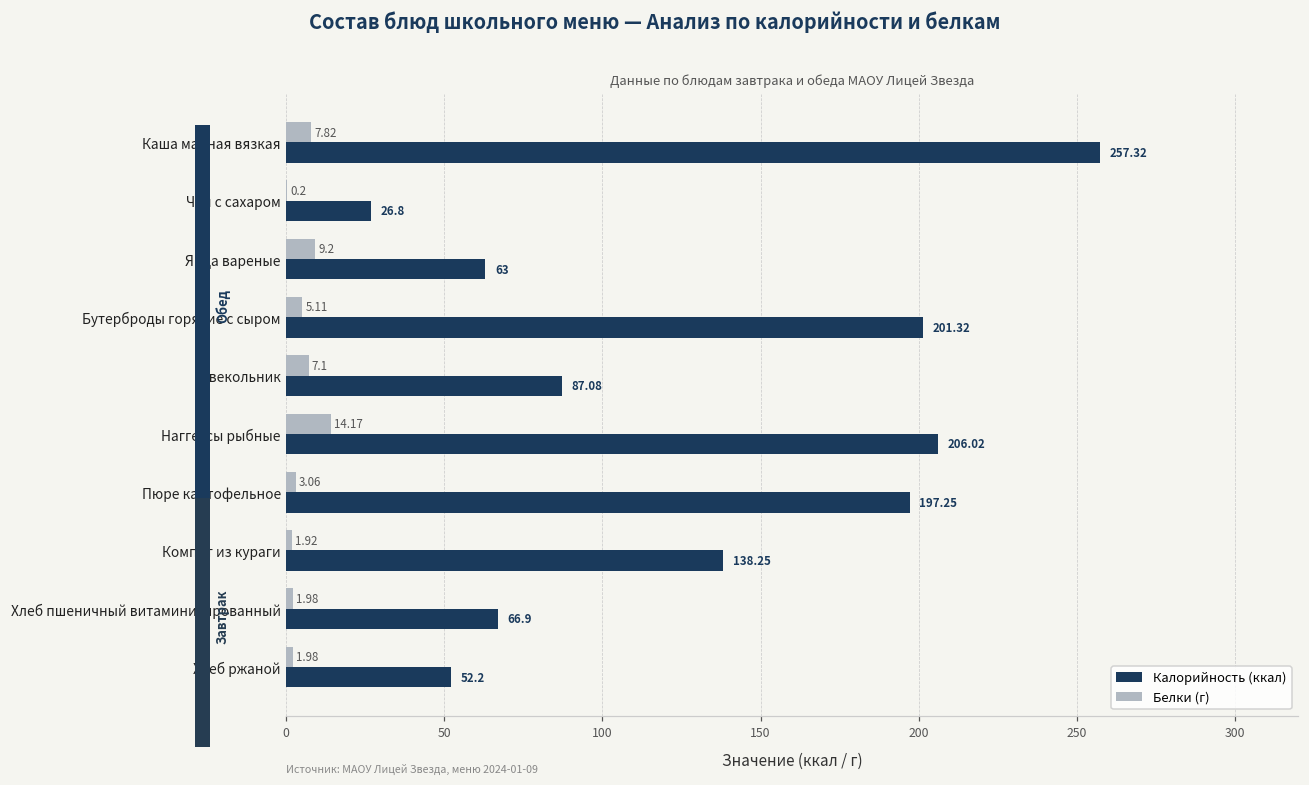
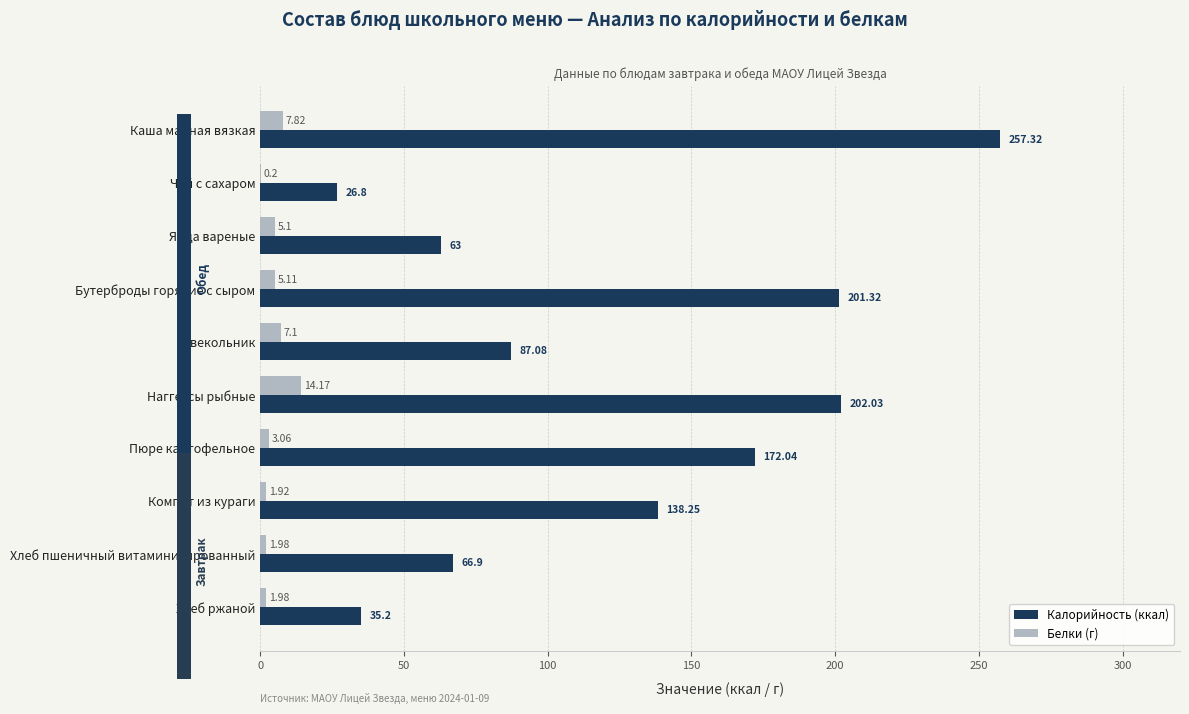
  {
    "Калорийность (ккал)": {
      "Каша манная вязкая": 257.32,
      "Чай с сахаром": 26.8,
      "Яйца вареные": 63,
      "Бутерброды горячие с сыром": 201.32,
      "Свекольник": 87.08,
-     "Наггетсы рыбные": 206.02,
-     "Пюре картофельное": 197.25,
+     "Наггетсы рыбные": 202.03,
+     "Пюре картофельное": 172.04,
      "Компот из кураги": 138.25,
      "Хлеб пшеничный витаминизированный": 66.9,
-     "Хлеб ржаной": 52.2
+     "Хлеб ржаной": 35.2
    },
    "Белки (г)": {
      "Каша манная вязкая": 7.82,
      "Чай с сахаром": 0.2,
-     "Яйца вареные": 9.2,
+     "Яйца вареные": 5.1,
      "Бутерброды горячие с сыром": 5.11,
      "Свекольник": 7.1,
      "Наггетсы рыбные": 14.17,
      "Пюре картофельное": 3.06,
      "Компот из кураги": 1.92,
      "Хлеб пшеничный витаминизированный": 1.98,
      "Хлеб ржаной": 1.98
    }
  }
